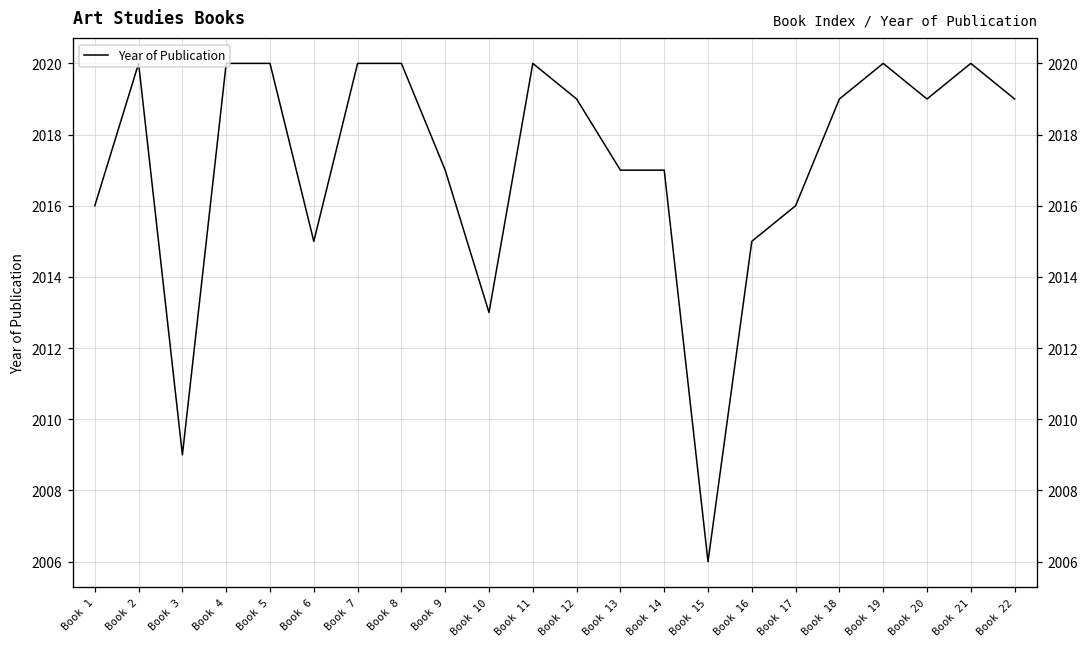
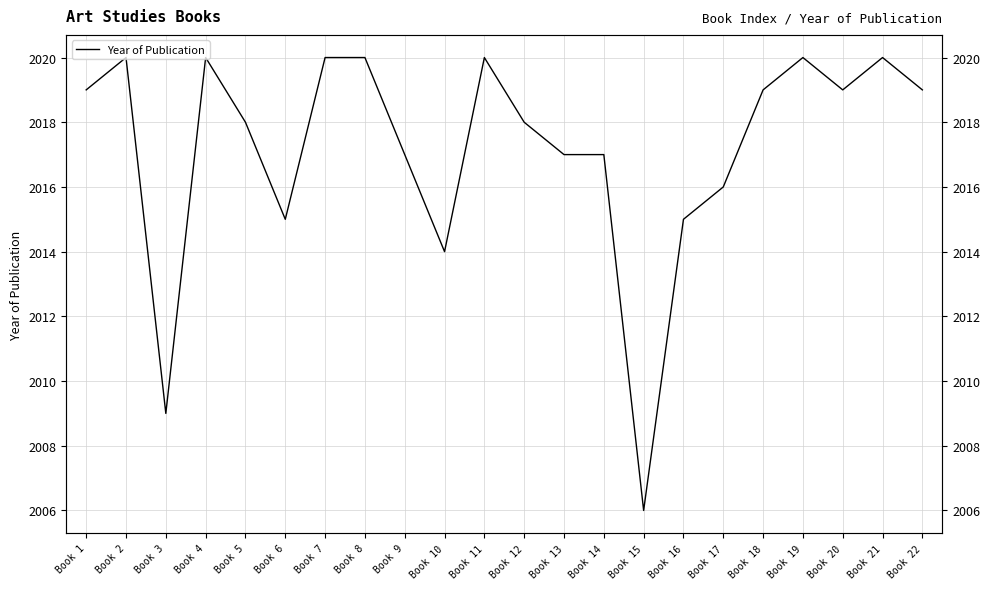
  {
-   "Book 1": 2016,
+   "Book 1": 2019,
    "Book 3": 2009,
-   "Book 5": 2020,
+   "Book 5": 2018,
    "Book 6": 2015,
    "Book 7": 2020,
    "Book 8": 2020,
    "Book 9": 2017,
-   "Book 10": 2013,
+   "Book 10": 2014,
    "Book 11": 2020,
-   "Book 12": 2019,
+   "Book 12": 2018,
    "Book 13": 2017,
    "Book 14": 2017,
    "Book 15": 2006,
    "Book 16": 2015,
    "Book 17": 2016,
    "Book 18": 2019,
    "Book 19": 2020,
    "Book 20": 2019,
    "Book 21": 2020,
    "Book 22": 2019
  }
